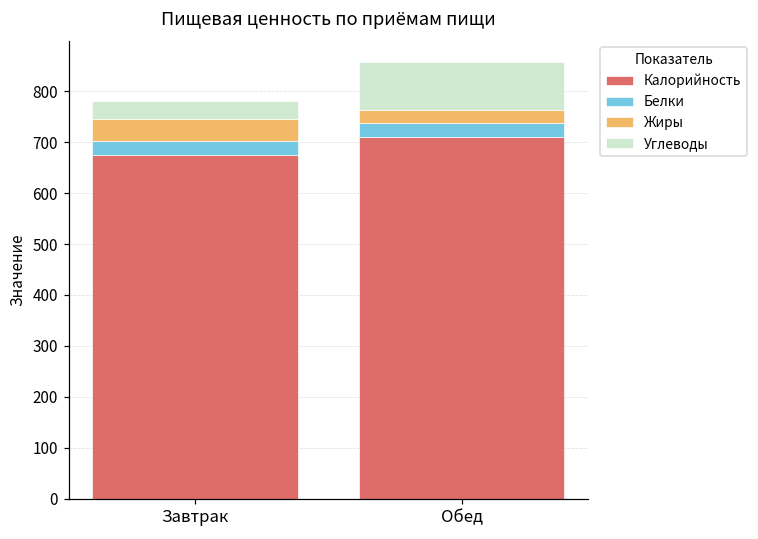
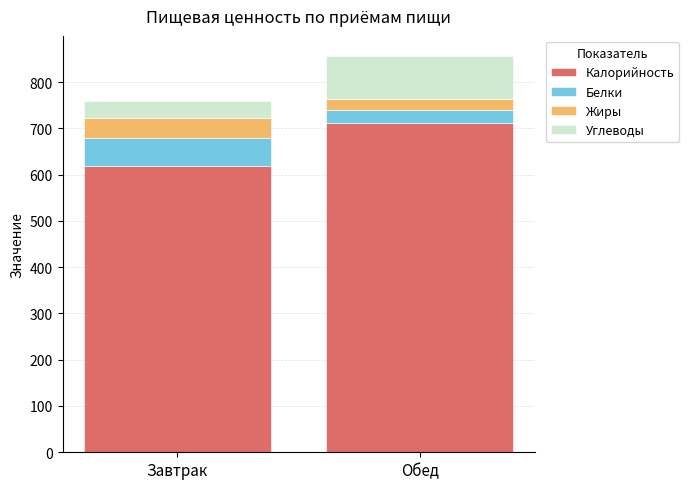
  {
    "Калорийность": {
-     "Завтрак": 680,
+     "Завтрак": 620,
      "Обед": 710
    },
    "Белки": {
-     "Завтрак": 30,
+     "Завтрак": 60,
      "Обед": 30
    },
    "Жиры": {
      "Завтрак": 40,
      "Обед": 20
    },
    "Углеводы": {
      "Завтрак": 40,
      "Обед": 90
    }
  }
